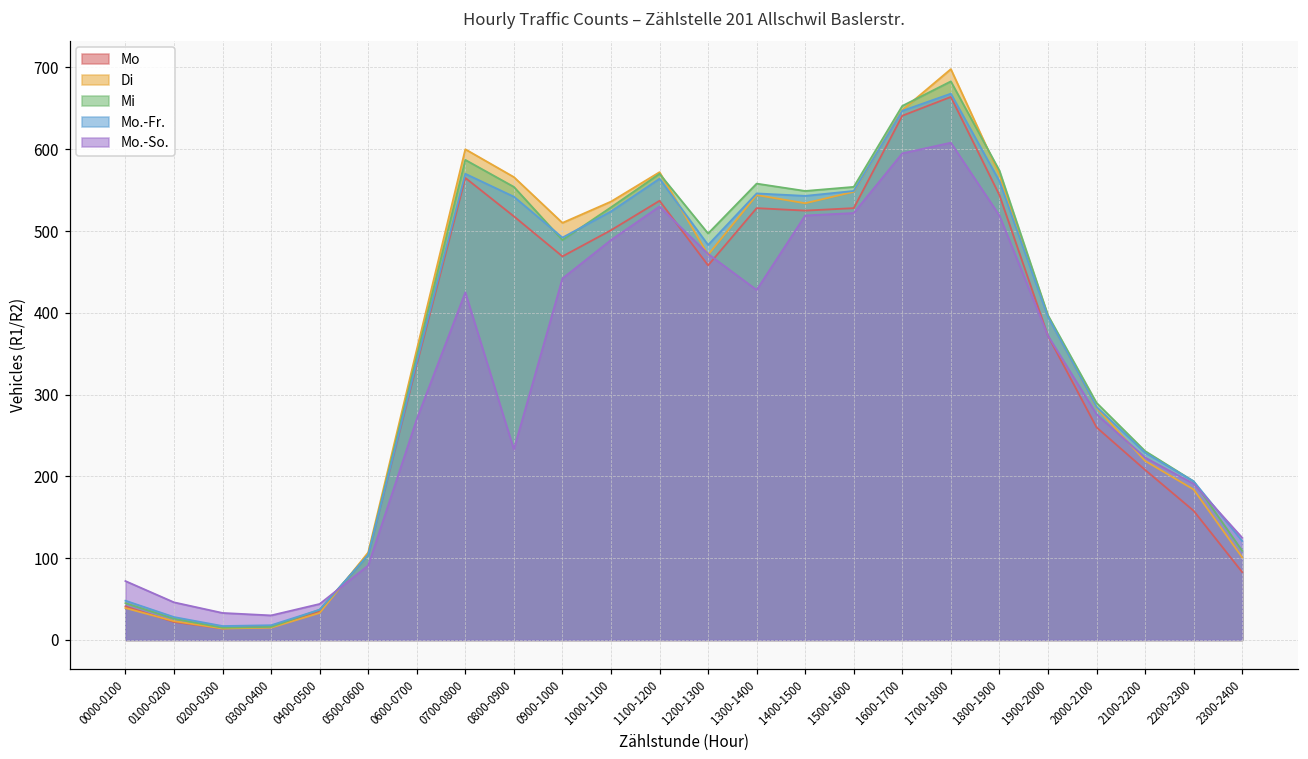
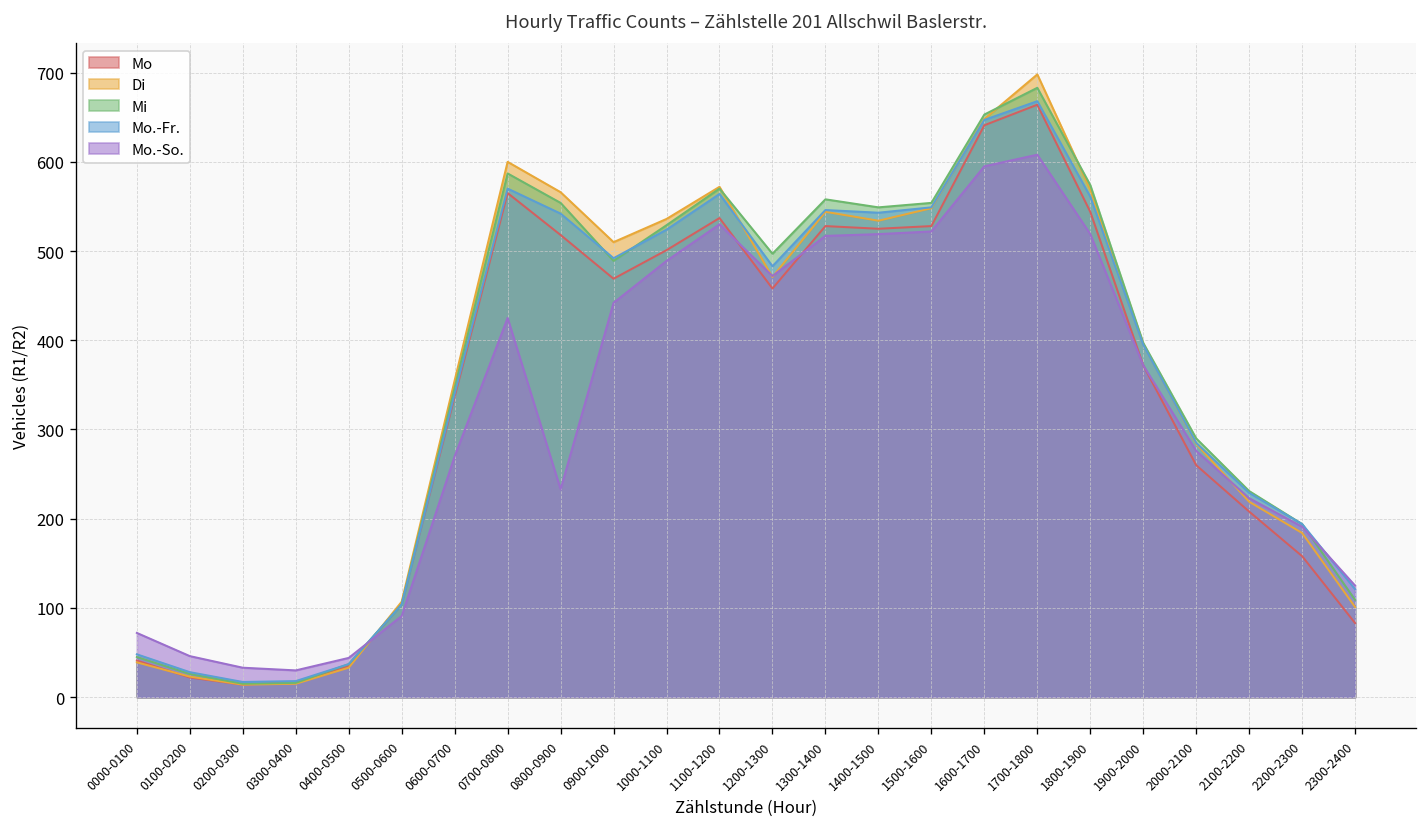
  {
    "Mo": {
      "0700-0800": 570,
      "0800-0900": 520,
      "0900-1000": 470,
      "1000-1100": 500,
      "1100-1200": 540,
      "1200-1300": 460,
      "1300-1400": 530,
      "1400-1500": 530,
      "1500-1600": 530,
      "1600-1700": 640,
      "1700-1800": 660,
      "1800-1900": 540,
      "2000-2100": 260,
      "2100-2200": 210,
      "2200-2300": 160,
      "2300-2400": 80
    },
    "Di": {
      "0600-0700": 360,
      "0700-0800": 600,
      "0800-0900": 570,
      "0900-1000": 510,
      "1000-1100": 540,
      "1400-1500": 530,
      "1700-1800": 700,
      "1800-1900": 570,
      "2100-2200": 220,
      "2200-2300": 180,
      "2300-2400": 100
    },
    "Mi": {
      "0600-0700": 350,
      "0700-0800": 590,
      "0800-0900": 550,
      "1000-1100": 530,
      "1200-1300": 500,
      "1300-1400": 560,
      "1400-1500": 550,
      "1500-1600": 550,
      "1600-1700": 650,
      "1700-1800": 680,
      "1800-1900": 570,
      "2000-2100": 290,
      "2300-2400": 110
    },
    "Mo.-Fr.": {
      "0700-0800": 570,
      "0800-0900": 540,
      "1000-1100": 520,
      "1100-1200": 560,
      "1200-1300": 480,
      "1400-1500": 540,
      "1700-1800": 670,
      "1800-1900": 560,
      "2300-2400": 120
    },
    "Mo.-So.": {
      "0000-0100": 70,
      "0100-0200": 50,
      "0200-0300": 30,
      "0300-0400": 30,
      "0400-0500": 40,
      "0500-0600": 90,
      "0600-0700": 270,
      "0700-0800": 430,
      "0800-0900": 230,
      "0900-1000": 440,
      "1000-1100": 490,
      "1100-1200": 530,
-     "1300-1400": 430,
+     "1300-1400": 520,
      "1400-1500": 520,
      "1500-1600": 520,
      "1600-1700": 600,
      "1700-1800": 610,
      "1800-1900": 520,
      "2000-2100": 280,
      "2100-2200": 220,
      "2300-2400": 130
    }
  }
